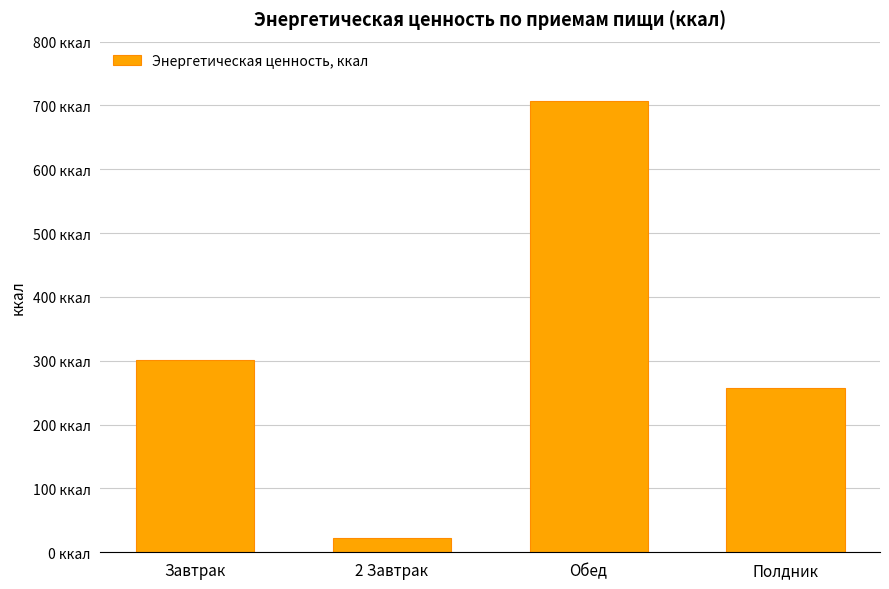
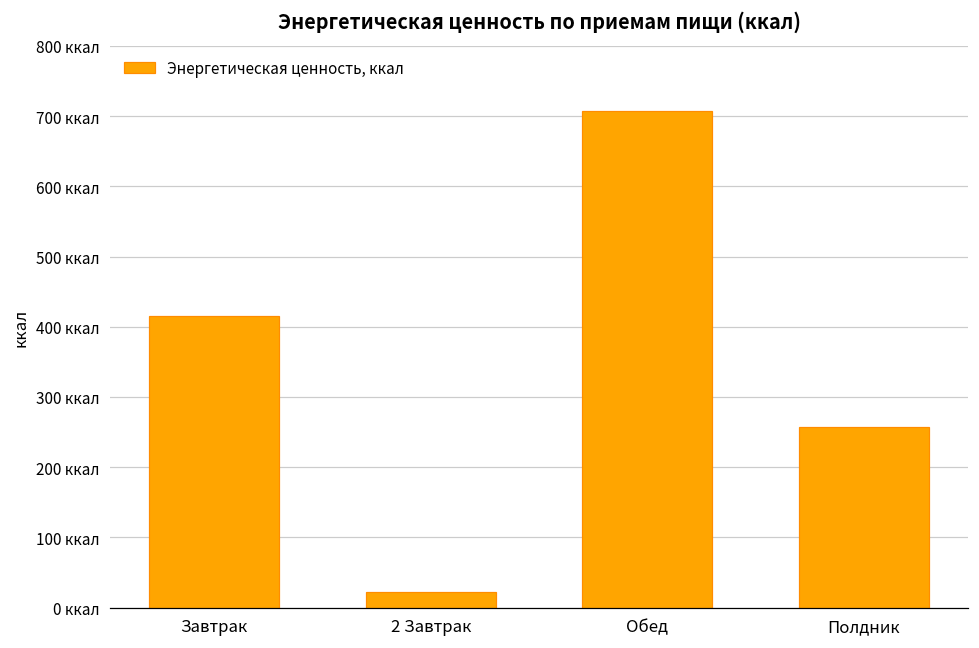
  {
-   "Завтрак": "300 ккал",
+   "Завтрак": "420 ккал",
    "2 Завтрак": "20 ккал",
    "Обед": "710 ккал",
    "Полдник": "260 ккал"
  }
